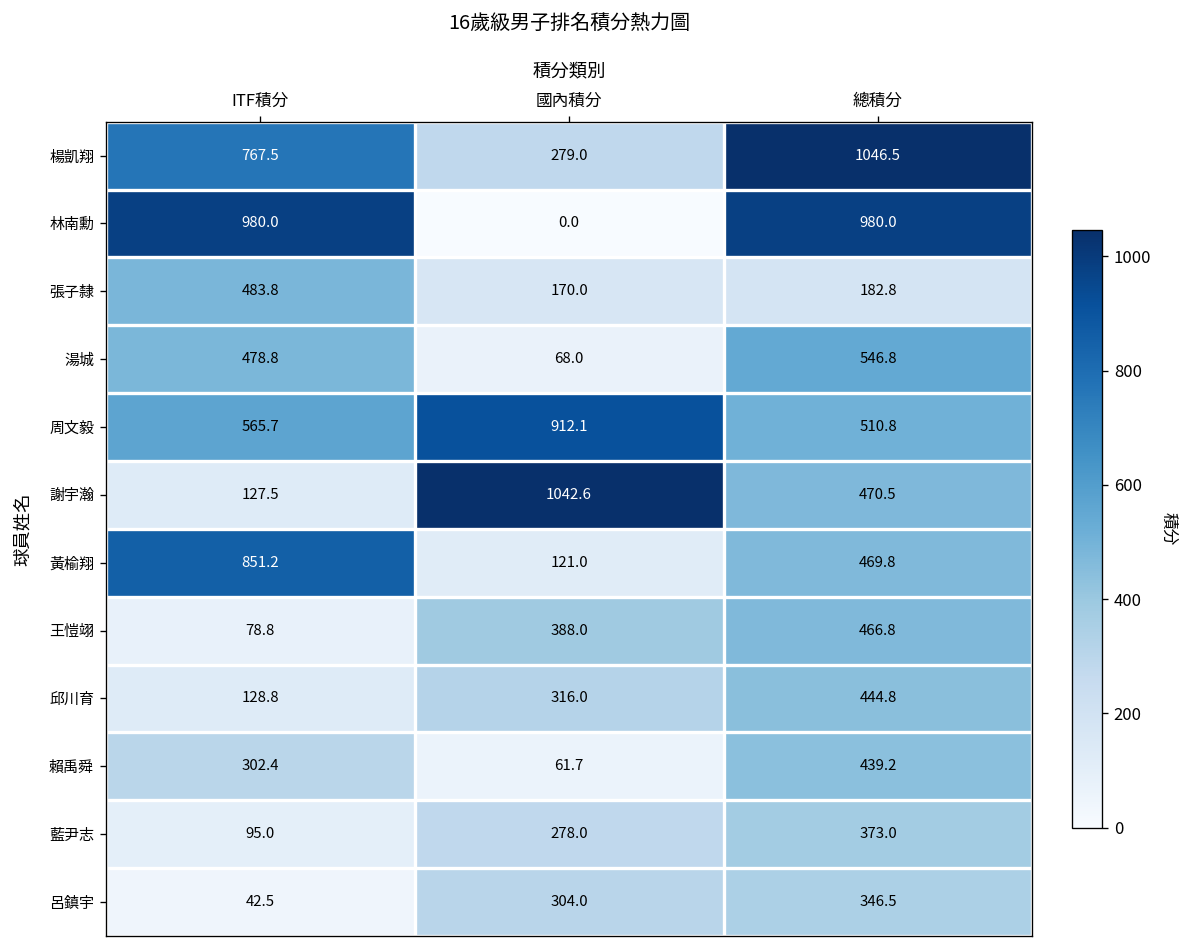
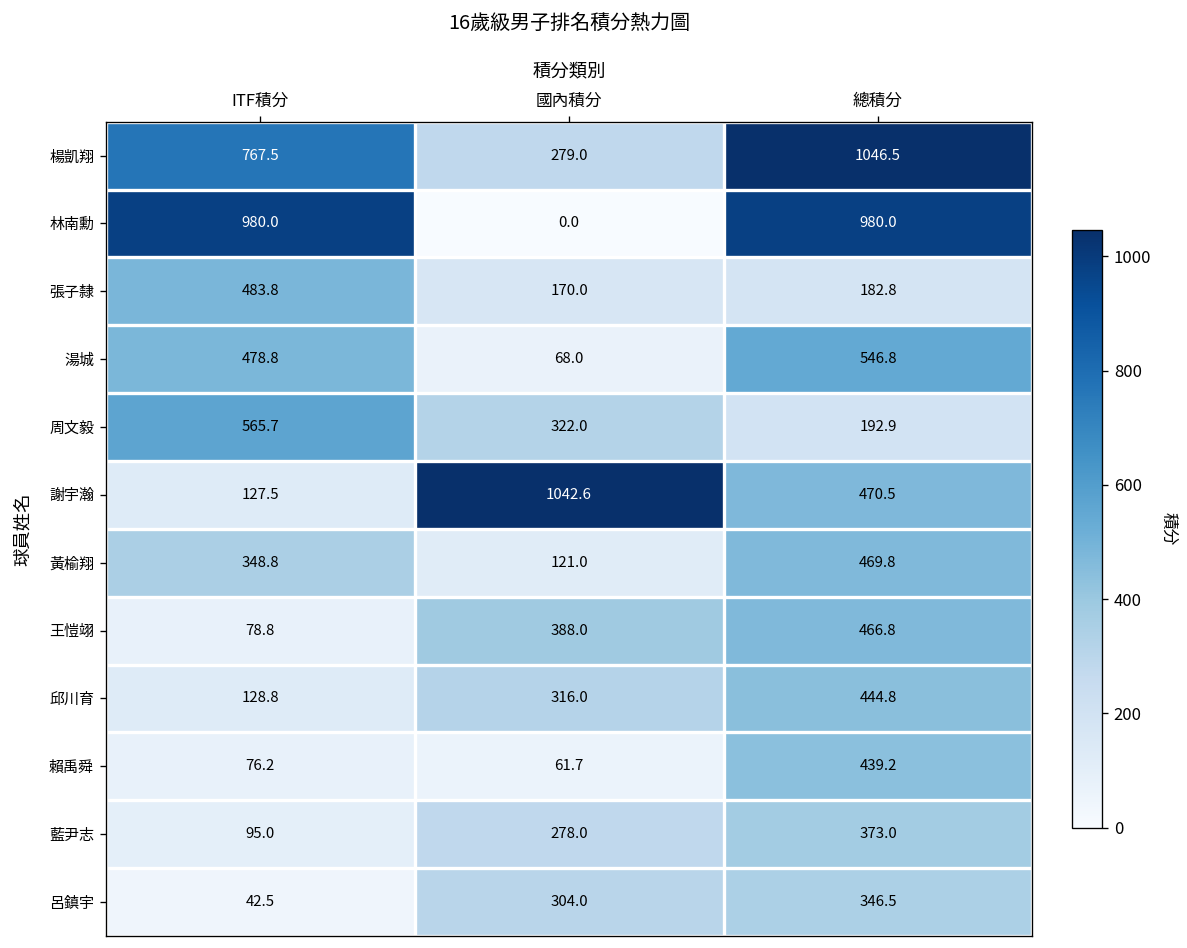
  {
    "楊凱翔": {
      "ITF積分": 767.5,
      "國內積分": 279.0,
      "總積分": 1046.5
    },
    "林南勳": {
      "ITF積分": 980.0,
      "國內積分": 0.0,
      "總積分": 980.0
    },
    "張子隸": {
      "ITF積分": 483.8,
      "國內積分": 170.0,
      "總積分": 182.8
    },
    "湯城": {
      "ITF積分": 478.8,
      "國內積分": 68.0,
      "總積分": 546.8
    },
    "周文毅": {
      "ITF積分": 565.7,
-     "國內積分": 912.1,
-     "總積分": 510.8
+     "國內積分": 322.0,
+     "總積分": 192.9
    },
    "謝宇瀚": {
      "ITF積分": 127.5,
      "國內積分": 1042.6,
      "總積分": 470.5
    },
    "黃榆翔": {
-     "ITF積分": 851.2,
+     "ITF積分": 348.8,
      "國內積分": 121.0,
      "總積分": 469.8
    },
    "王愷翊": {
      "ITF積分": 78.8,
      "國內積分": 388.0,
      "總積分": 466.8
    },
    "邱川育": {
      "ITF積分": 128.8,
      "國內積分": 316.0,
      "總積分": 444.8
    },
    "賴禹舜": {
-     "ITF積分": 302.4,
+     "ITF積分": 76.2,
      "國內積分": 61.7,
      "總積分": 439.2
    },
    "藍尹志": {
      "ITF積分": 95.0,
      "國內積分": 278.0,
      "總積分": 373.0
    },
    "呂鎮宇": {
      "ITF積分": 42.5,
      "國內積分": 304.0,
      "總積分": 346.5
    }
  }
